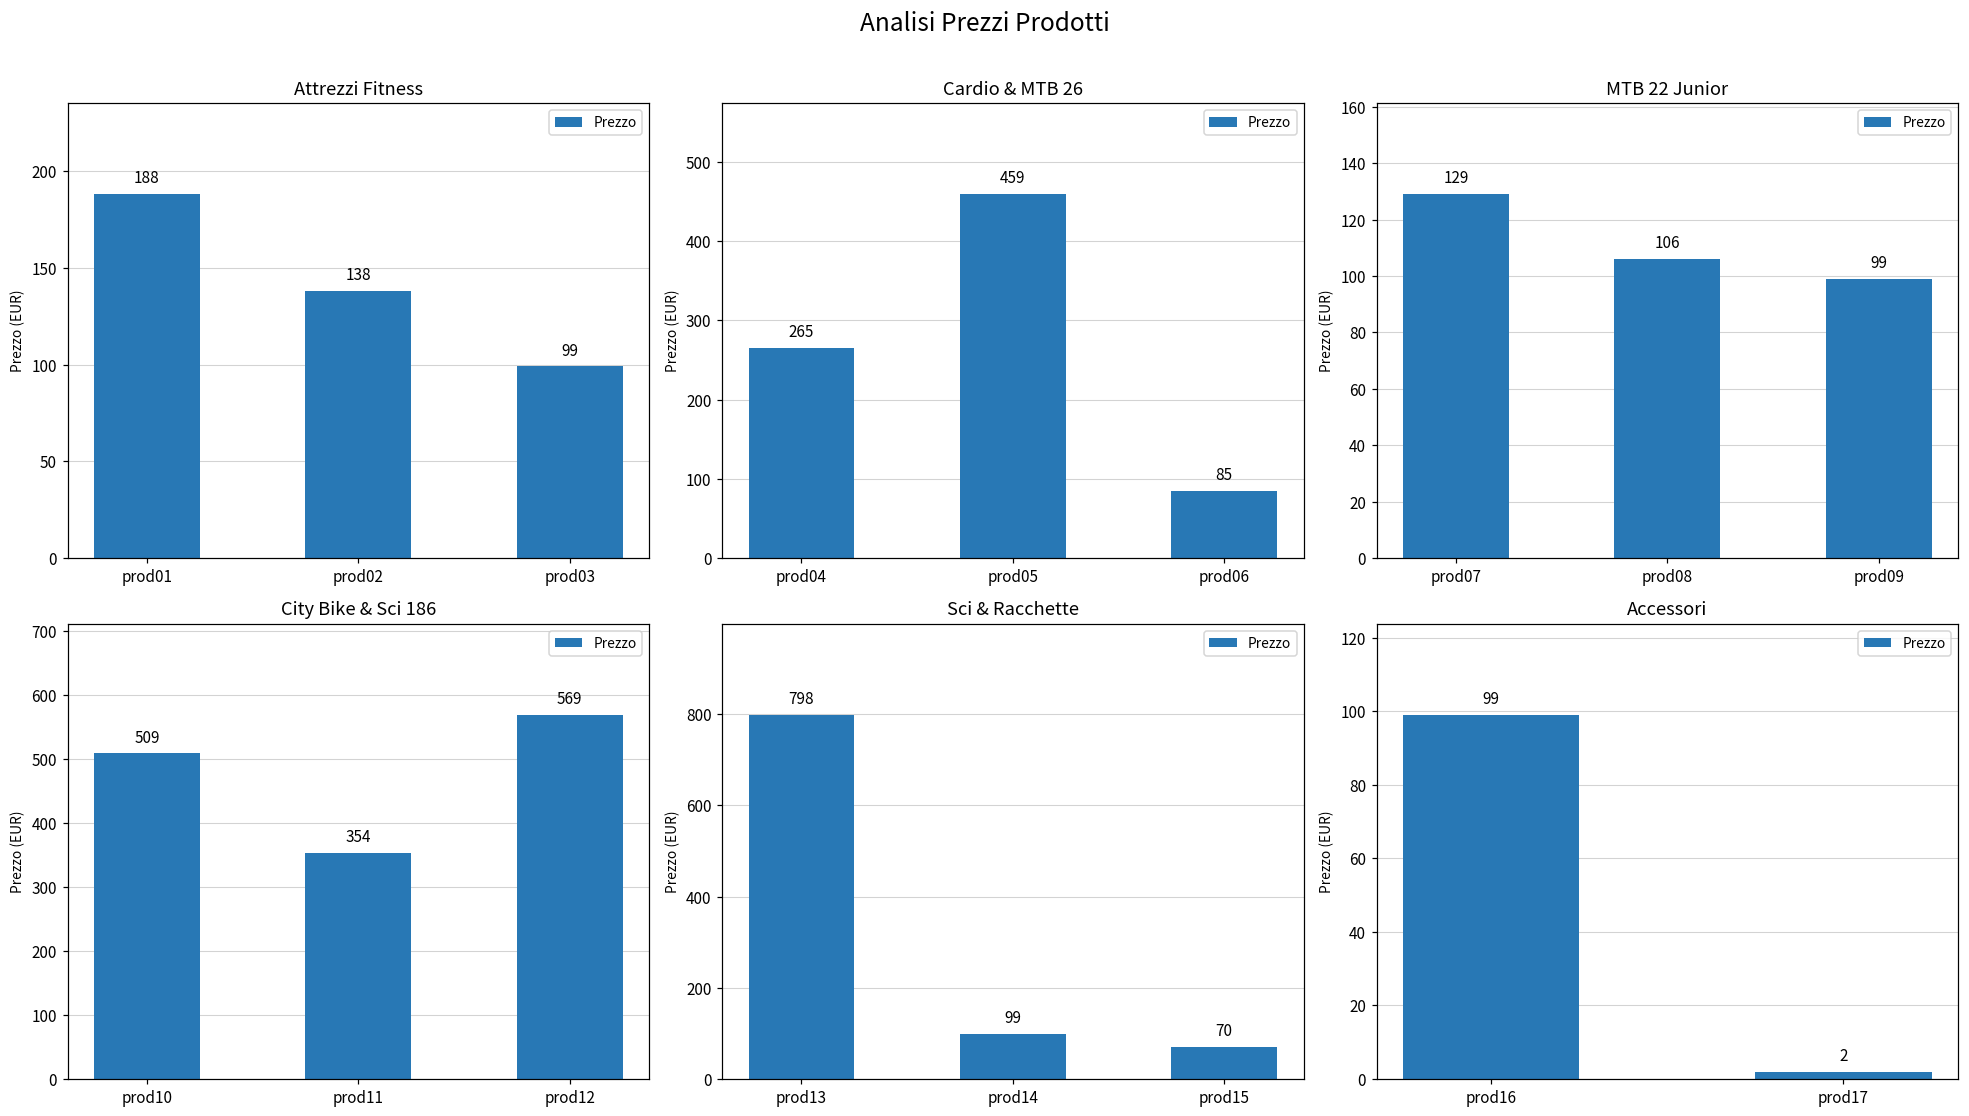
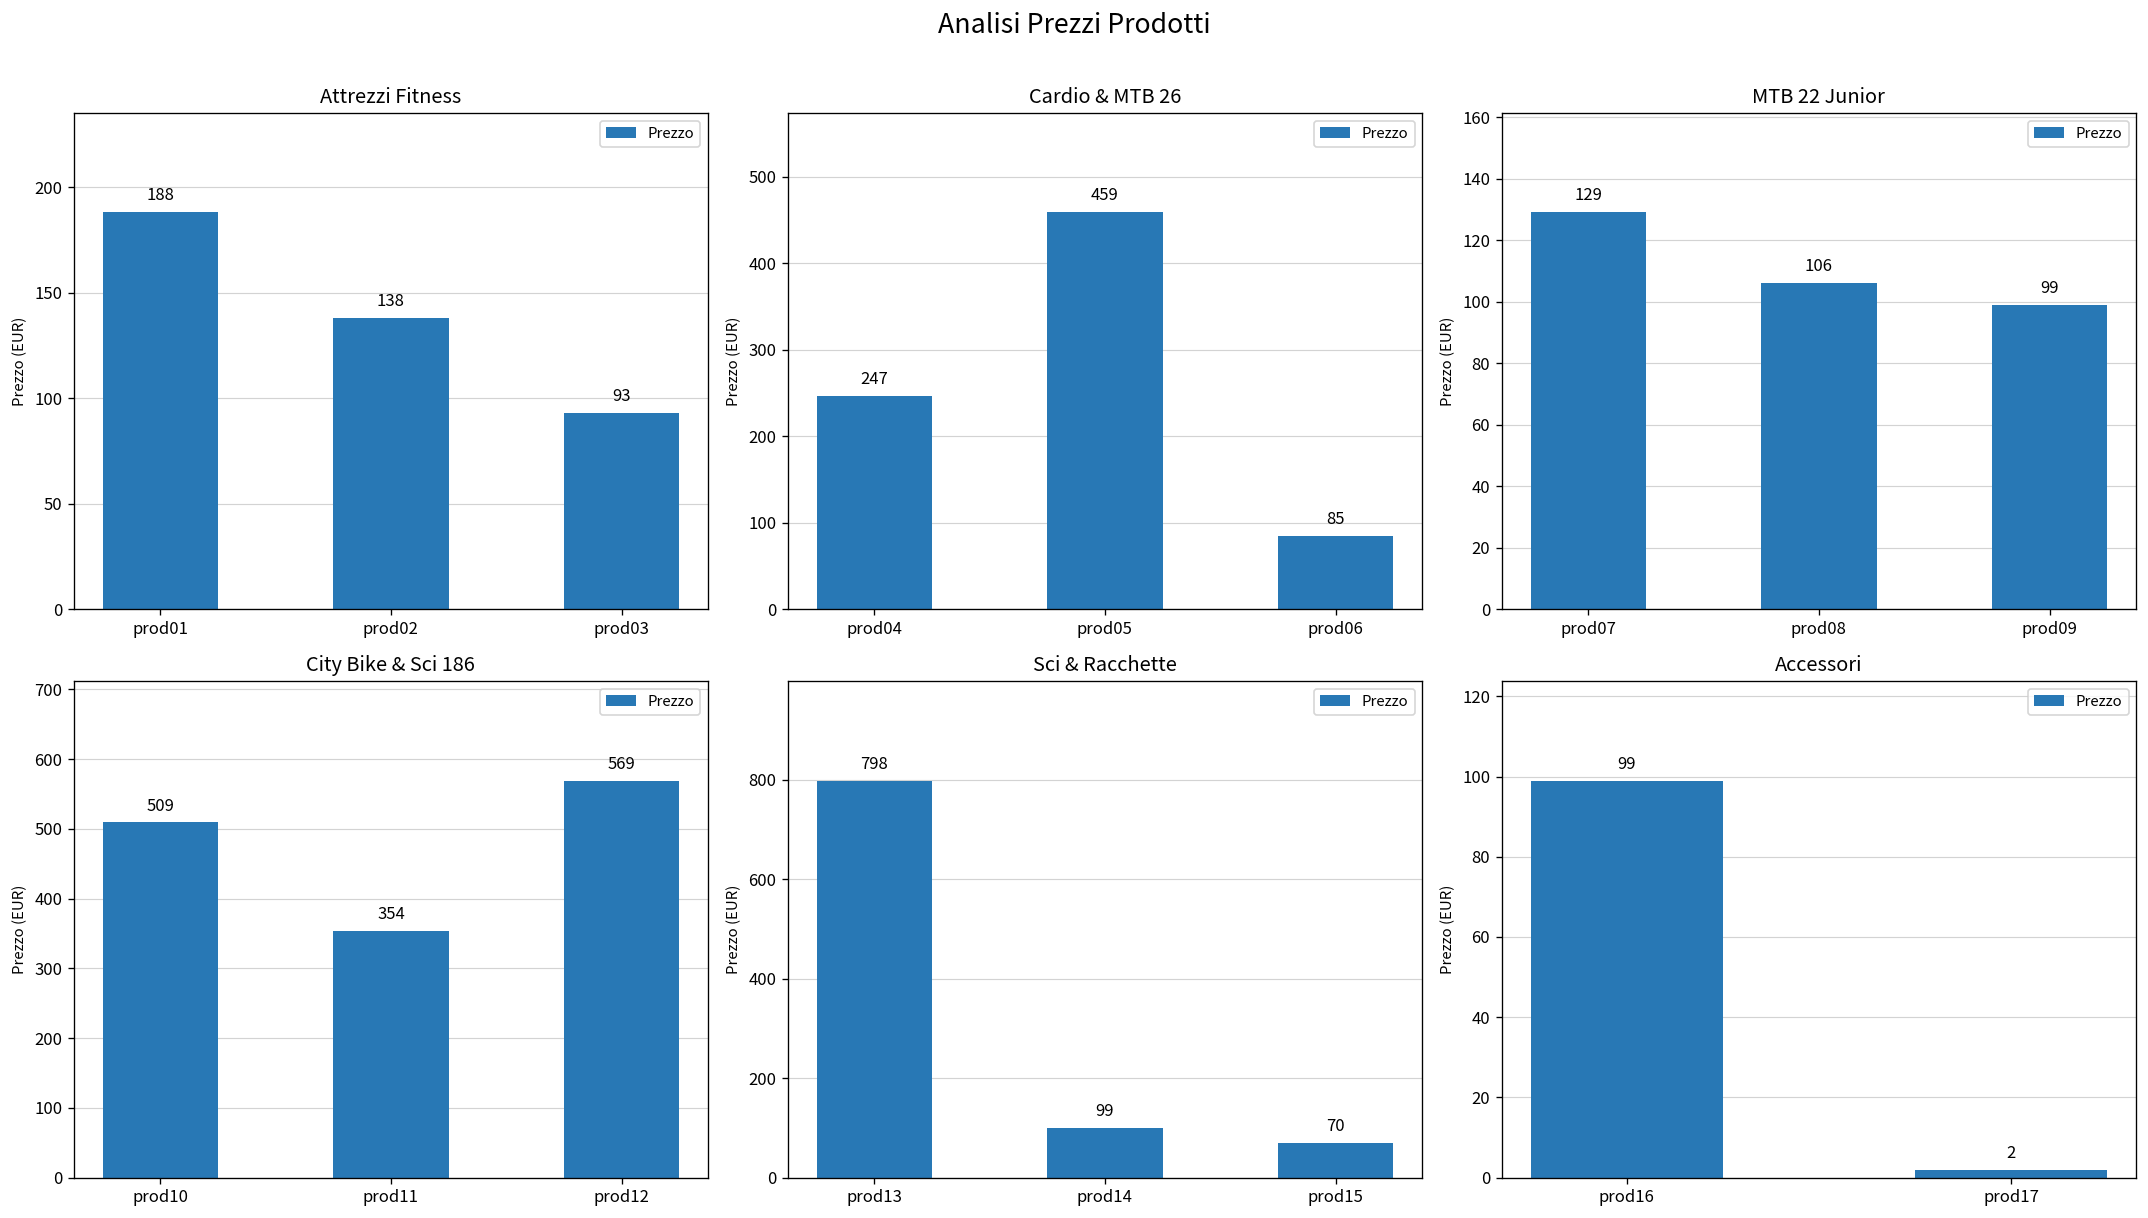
  {
    "Attrezzi Fitness": {
      "prod01": 188,
      "prod02": 138,
-     "prod03": 99
+     "prod03": 93
    },
    "Cardio & MTB 26": {
-     "prod04": 265,
+     "prod04": 247,
      "prod05": 459,
      "prod06": 85
    },
    "MTB 22 Junior": {
      "prod07": 129,
      "prod08": 106,
      "prod09": 99
    },
    "City Bike & Sci 186": {
      "prod10": 509,
      "prod11": 354,
      "prod12": 569
    },
    "Sci & Racchette": {
      "prod13": 798,
      "prod14": 99,
      "prod15": 70
    },
    "Accessori": {
      "prod16": 99,
      "prod17": 2
    }
  }
